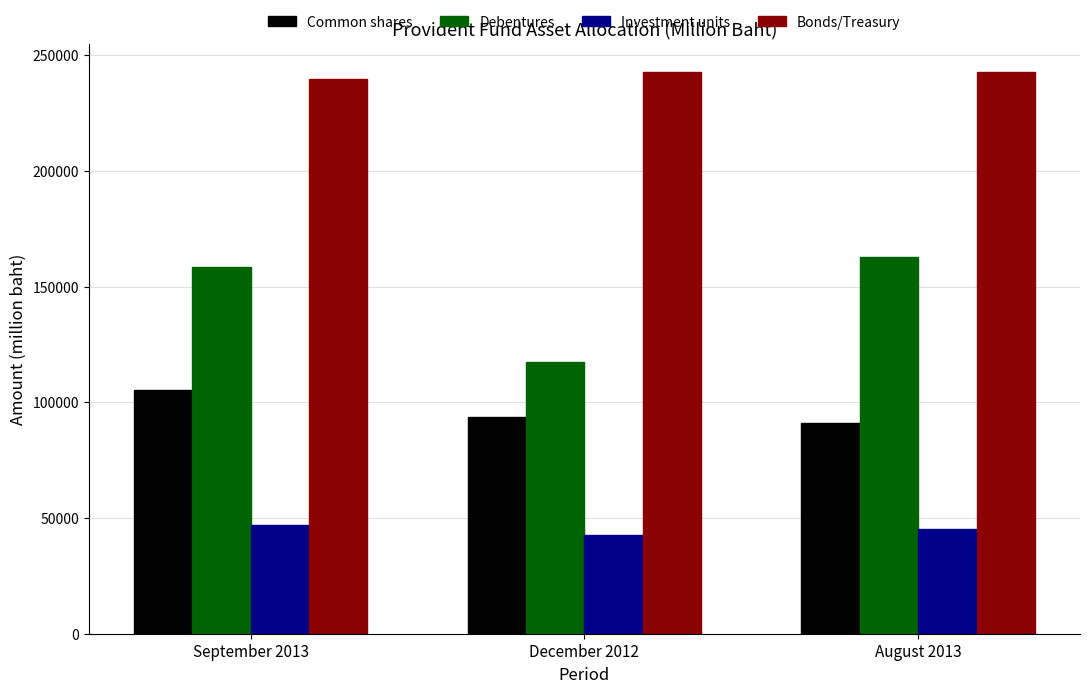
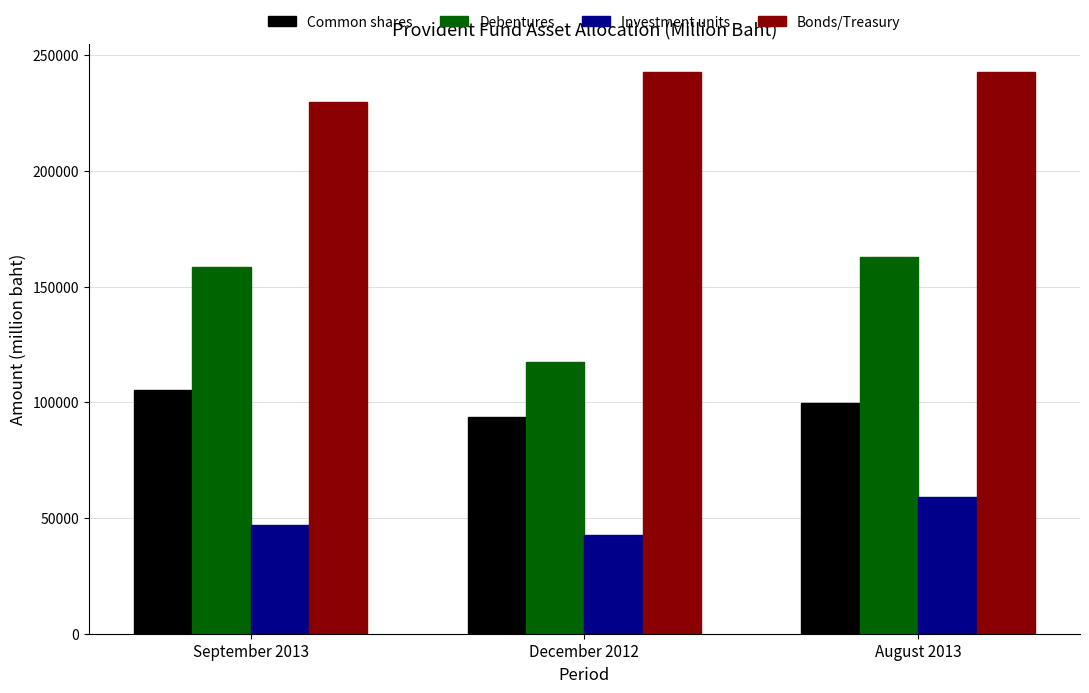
  {
    "Common shares": {
      "September 2013": 105000,
      "December 2012": 94000,
-     "August 2013": 91000
+     "August 2013": 100000
    },
    "Debentures": {
      "September 2013": 159000,
      "December 2012": 118000,
      "August 2013": 163000
    },
    "Investment units": {
      "September 2013": 47000,
      "December 2012": 42000,
-     "August 2013": 45000
+     "August 2013": 59000
    },
    "Bonds/Treasury": {
-     "September 2013": 240000,
+     "September 2013": 230000,
      "December 2012": 243000,
      "August 2013": 243000
    }
  }
